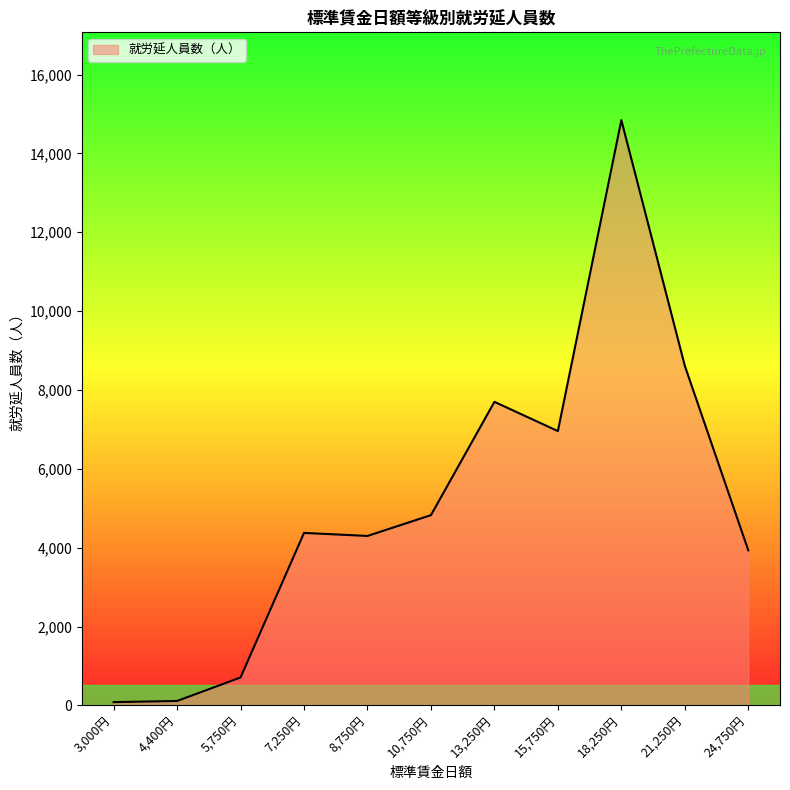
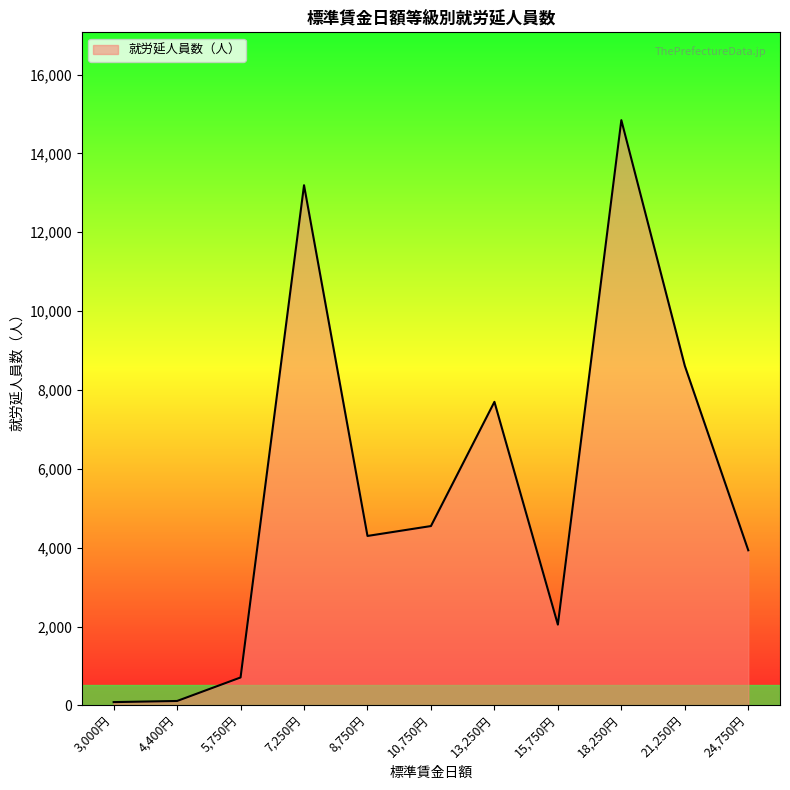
  {
    "5,750円": "700",
-   "7,250円": "4,400",
+   "7,250円": "13,200",
    "8,750円": "4,300",
-   "10,750円": "4,800",
+   "10,750円": "4,600",
    "13,250円": "7,700",
-   "15,750円": "7,000",
+   "15,750円": "2,100",
    "18,250円": "14,800",
    "21,250円": "8,600",
    "24,750円": "3,900"
  }
